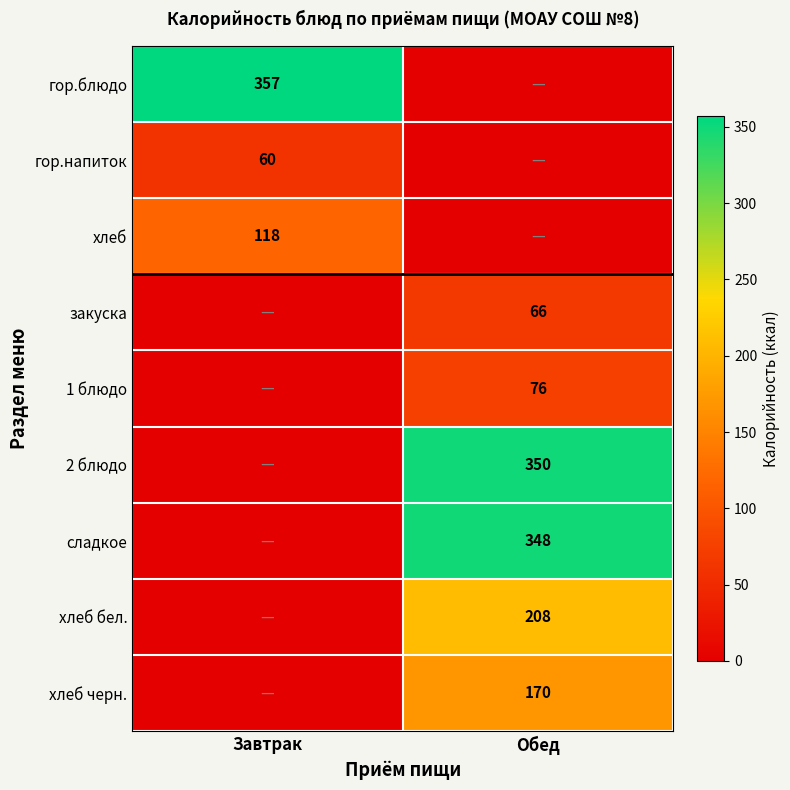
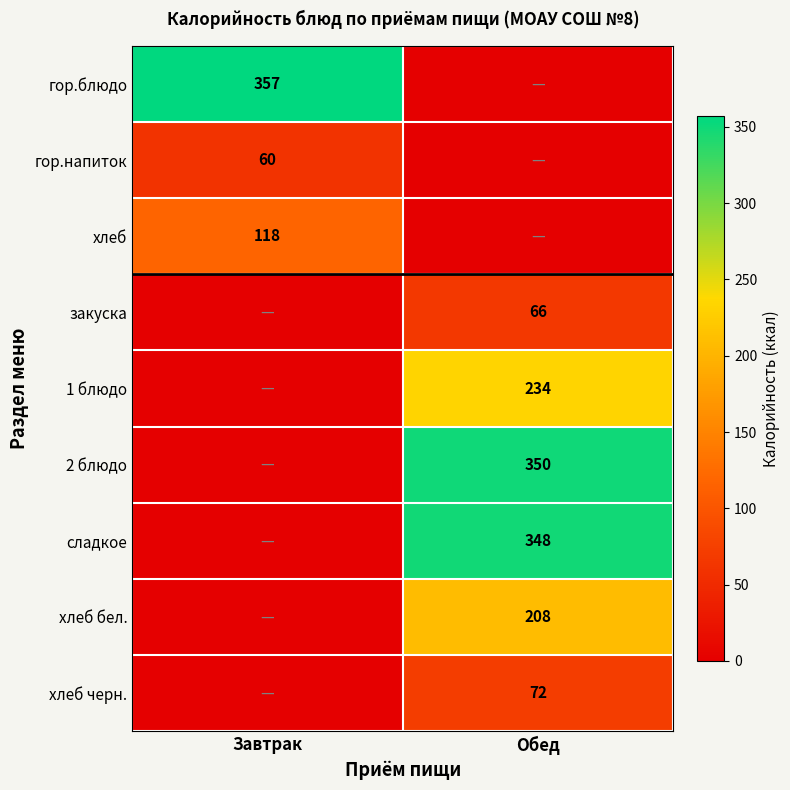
  {
    "гор.блюдо": {
      "Завтрак": 357
    },
    "гор.напиток": {
      "Завтрак": 60
    },
    "хлеб": {
      "Завтрак": 118
    },
    "закуска": {
      "Обед": 66
    },
    "1 блюдо": {
-     "Обед": 76
+     "Обед": 234
    },
    "2 блюдо": {
      "Обед": 350
    },
    "сладкое": {
      "Обед": 348
    },
    "хлеб бел.": {
      "Обед": 208
    },
    "хлеб черн.": {
-     "Обед": 170
+     "Обед": 72
    }
  }
